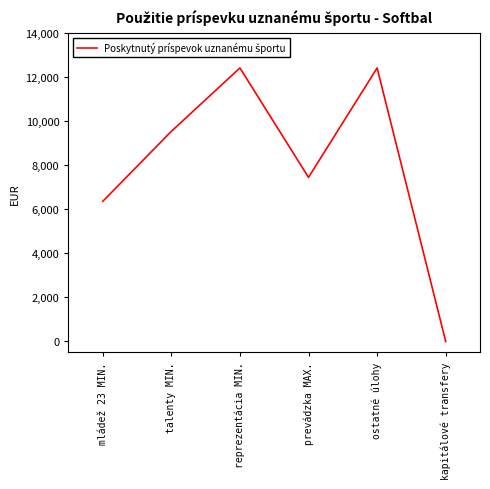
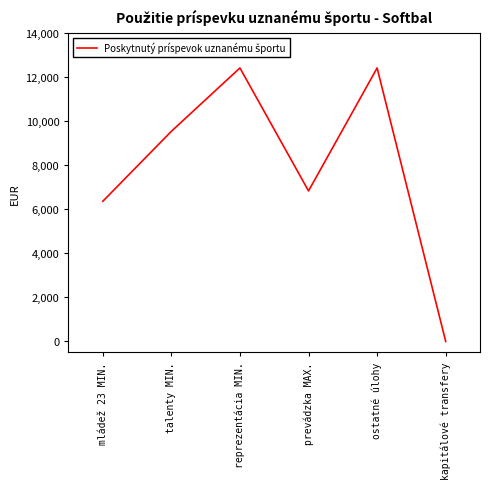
  {
    "mládež 23 MIN.": "6,400",
    "talenty MIN.": "9,500",
    "reprezentácia MIN.": "12,400",
-   "prevádzka MAX.": "7,500",
+   "prevádzka MAX.": "6,800",
    "ostatné úlohy": "12,400",
    "kapitálové transfery": "0"
  }
